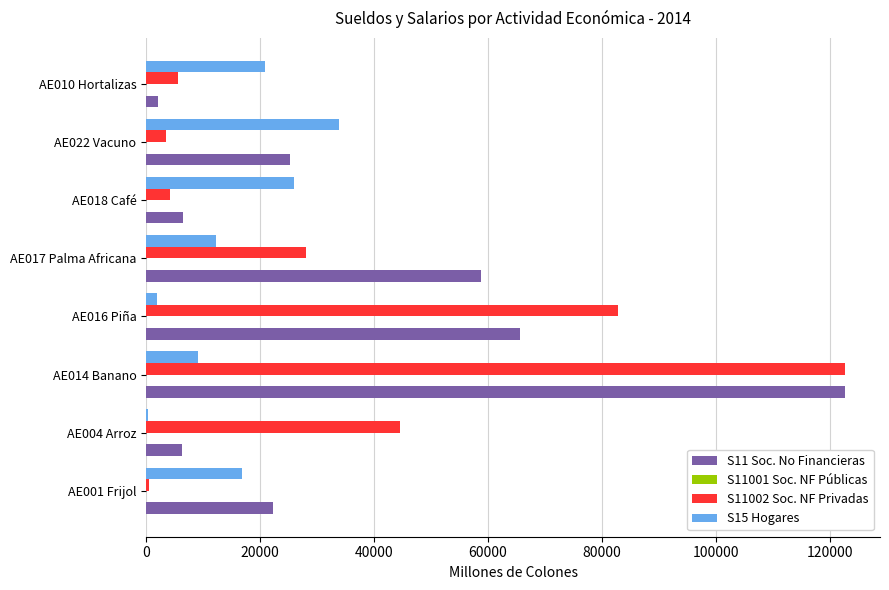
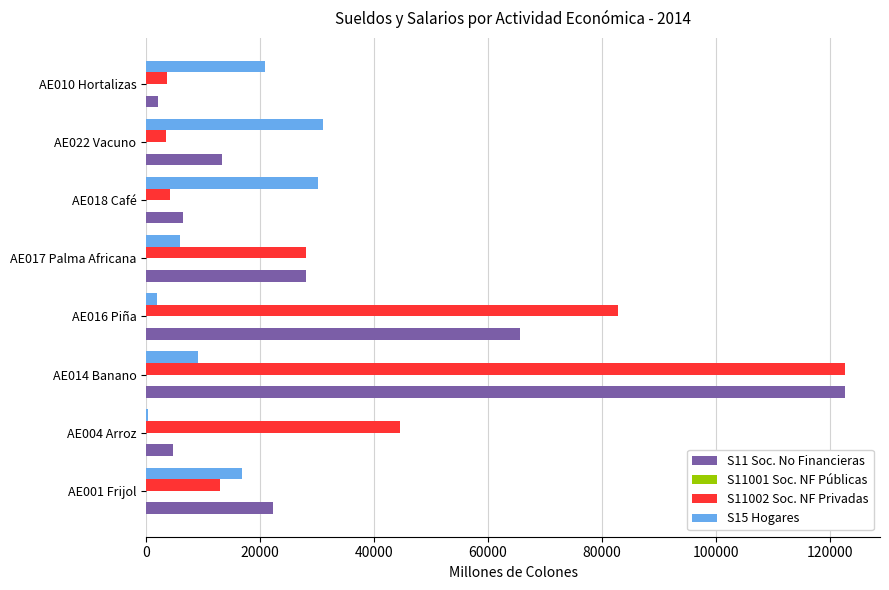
  {
    "S11 Soc. No Financieras": {
      "AE010 Hortalizas": 2000,
-     "AE022 Vacuno": 25000,
+     "AE022 Vacuno": 13000,
      "AE018 Café": 7000,
-     "AE017 Palma Africana": 59000,
+     "AE017 Palma Africana": 28000,
      "AE016 Piña": 66000,
      "AE014 Banano": 123000,
-     "AE004 Arroz": 6000,
+     "AE004 Arroz": 5000,
      "AE001 Frijol": 22000
    },
    "S11001 Soc. NF Públicas": {
      "AE010 Hortalizas": 0,
      "AE022 Vacuno": 0,
      "AE018 Café": 0,
      "AE017 Palma Africana": 0,
      "AE016 Piña": 0,
      "AE014 Banano": 0,
      "AE004 Arroz": 0,
      "AE001 Frijol": 0
    },
    "S11002 Soc. NF Privadas": {
-     "AE010 Hortalizas": 6000,
+     "AE010 Hortalizas": 4000,
      "AE022 Vacuno": 4000,
      "AE018 Café": 4000,
      "AE017 Palma Africana": 28000,
      "AE016 Piña": 83000,
      "AE014 Banano": 123000,
      "AE004 Arroz": 45000,
-     "AE001 Frijol": 1000
+     "AE001 Frijol": 13000
    },
    "S15 Hogares": {
      "AE010 Hortalizas": 21000,
-     "AE022 Vacuno": 34000,
-     "AE018 Café": 26000,
-     "AE017 Palma Africana": 12000,
+     "AE022 Vacuno": 31000,
+     "AE018 Café": 30000,
+     "AE017 Palma Africana": 6000,
      "AE016 Piña": 2000,
      "AE014 Banano": 9000,
      "AE001 Frijol": 17000
    }
  }
